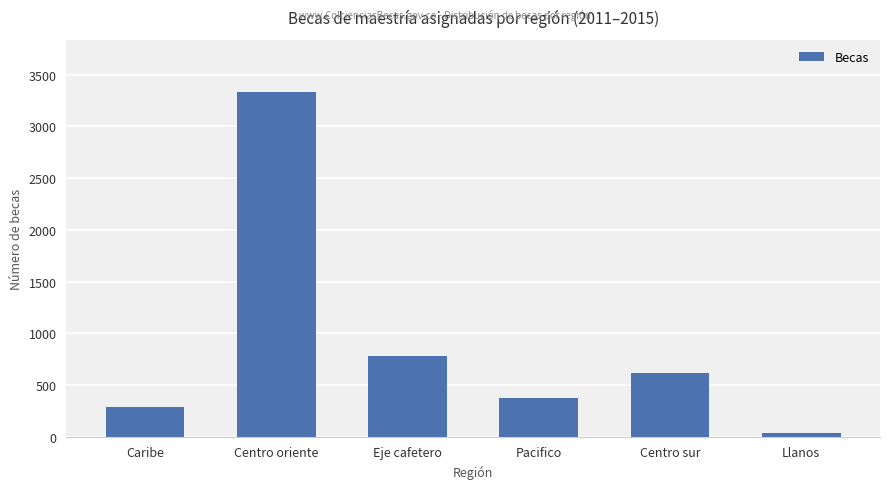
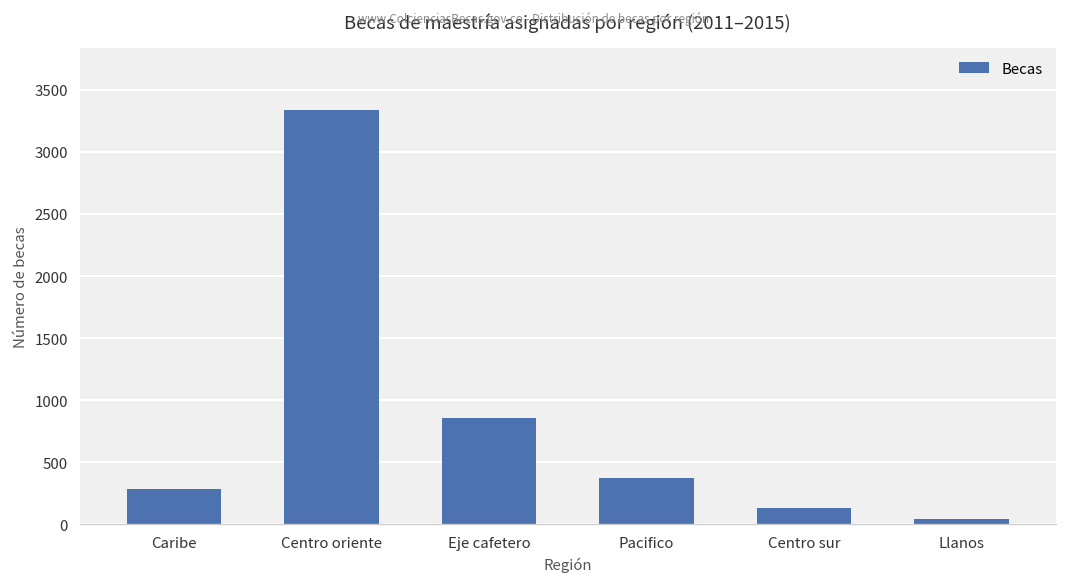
  {
    "Caribe": 290,
    "Centro oriente": 3340,
-   "Eje cafetero": 780,
+   "Eje cafetero": 860,
    "Pacifico": 370,
-   "Centro sur": 610,
+   "Centro sur": 130,
    "Llanos": 40
  }
